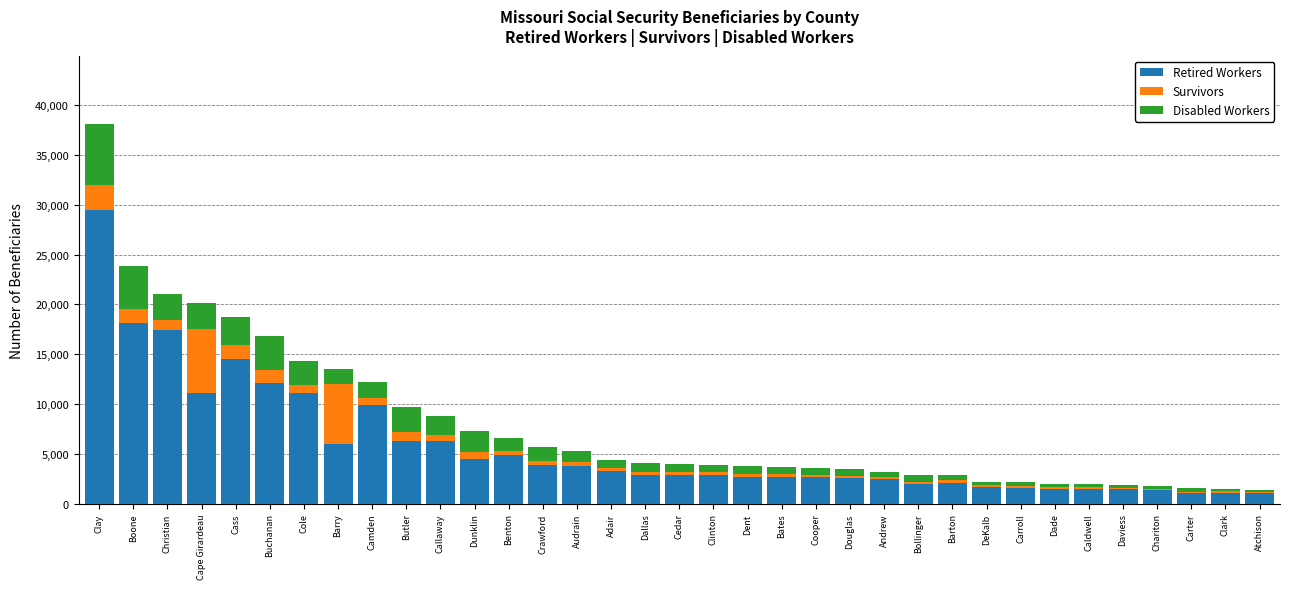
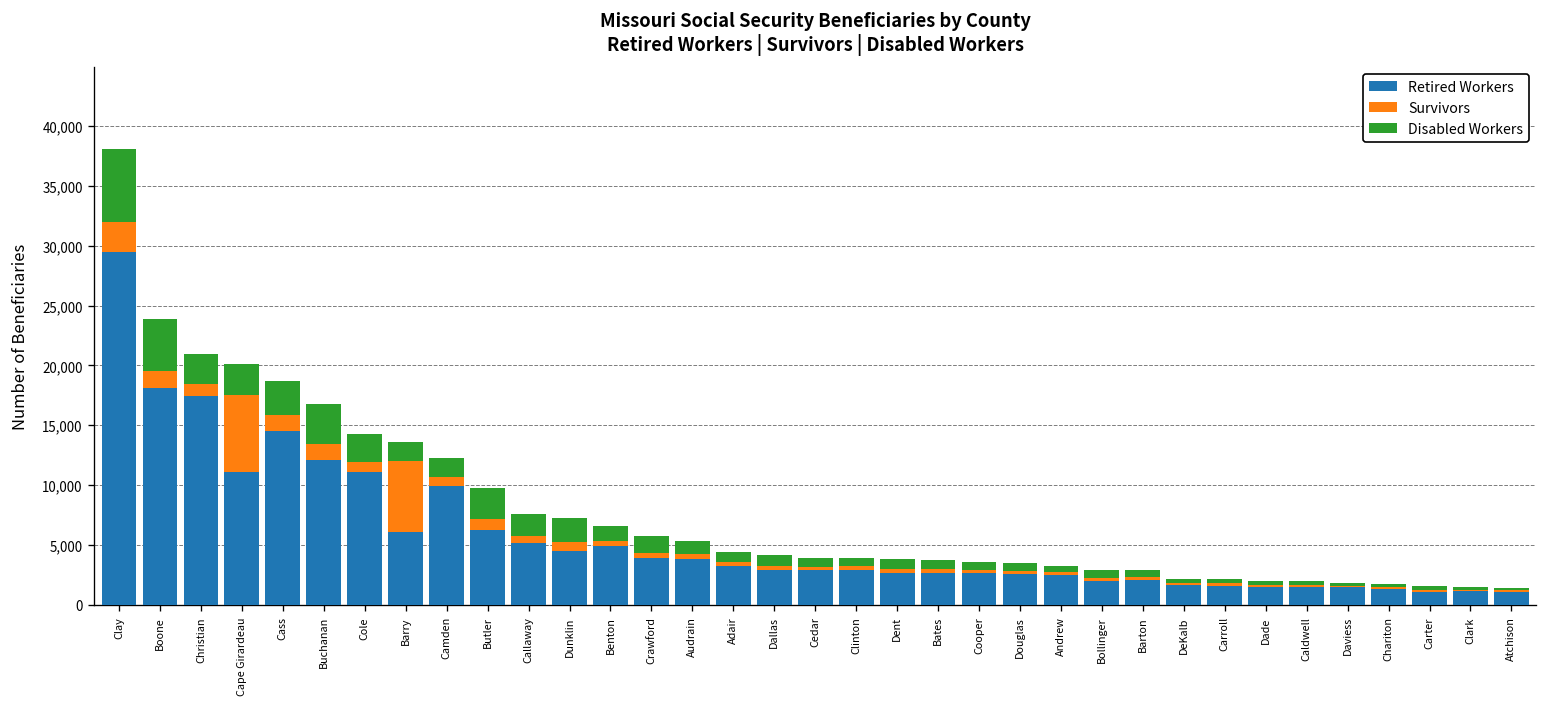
  {
    "Retired Workers": {
      "Clay": "29,000",
      "Boone": "18,000",
      "Christian": "17,000",
      "Cape Girardeau": "11,000",
      "Cass": "15,000",
      "Buchanan": "12,000",
      "Cole": "11,000",
      "Barry": "6,000",
      "Camden": "10,000",
      "Butler": "6,000",
-     "Callaway": "6,000",
+     "Callaway": "5,000",
      "Dunklin": "5,000",
      "Benton": "5,000",
      "Crawford": "4,000",
      "Audrain": "4,000",
      "Adair": "3,000",
      "Dallas": "3,000",
      "Cedar": "3,000",
      "Clinton": "3,000",
      "Dent": "3,000",
      "Bates": "3,000",
      "Cooper": "3,000",
      "Douglas": "3,000",
      "Andrew": "2,000",
      "Bollinger": "2,000",
      "Barton": "2,000",
      "DeKalb": "2,000",
      "Carroll": "2,000",
      "Dade": "1,000",
      "Caldwell": "1,000",
      "Daviess": "1,000",
      "Chariton": "1,000",
      "Carter": "1,000",
      "Clark": "1,000",
      "Atchison": "1,000"
    },
    "Survivors": {
      "Clay": "3,000",
      "Boone": "1,000",
      "Christian": "1,000",
      "Cape Girardeau": "6,000",
      "Cass": "1,000",
      "Buchanan": "1,000",
      "Cole": "1,000",
      "Barry": "6,000",
      "Camden": "1,000",
      "Butler": "1,000",
      "Callaway": "1,000",
      "Dunklin": "1,000",
      "Benton": "0",
      "Crawford": "0",
      "Audrain": "0",
      "Adair": "0",
      "Dallas": "0",
      "Cedar": "0",
      "Clinton": "0",
      "Dent": "0",
      "Bates": "0",
      "Douglas": "0"
    },
    "Disabled Workers": {
      "Clay": "6,000",
      "Boone": "4,000",
      "Christian": "3,000",
      "Cape Girardeau": "3,000",
      "Cass": "3,000",
      "Buchanan": "3,000",
      "Cole": "2,000",
      "Barry": "2,000",
      "Camden": "2,000",
      "Butler": "3,000",
      "Callaway": "2,000",
      "Dunklin": "2,000",
      "Benton": "1,000",
      "Crawford": "1,000",
      "Audrain": "1,000",
      "Adair": "1,000",
      "Dallas": "1,000",
      "Cedar": "1,000",
      "Clinton": "1,000",
      "Dent": "1,000",
      "Bates": "1,000",
      "Cooper": "1,000",
      "Douglas": "1,000",
      "Andrew": "0",
      "Bollinger": "1,000",
      "Barton": "1,000",
      "DeKalb": "0",
      "Carroll": "0",
      "Dade": "0",
      "Caldwell": "0",
      "Daviess": "0",
      "Chariton": "0",
      "Carter": "0",
      "Clark": "0"
    }
  }
